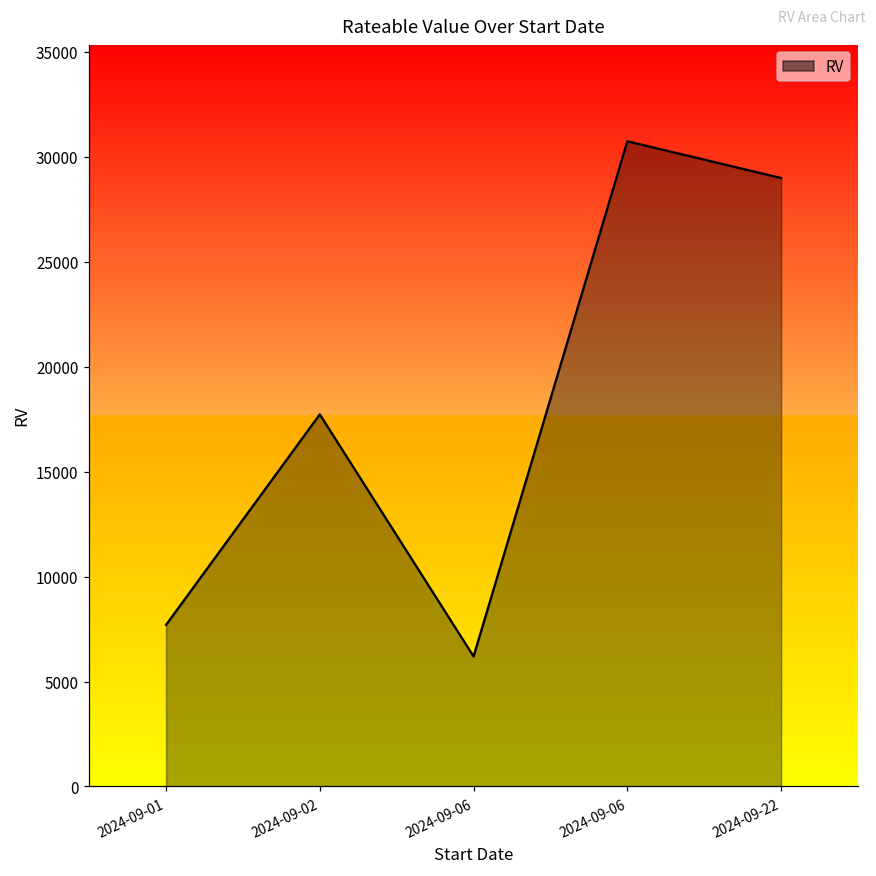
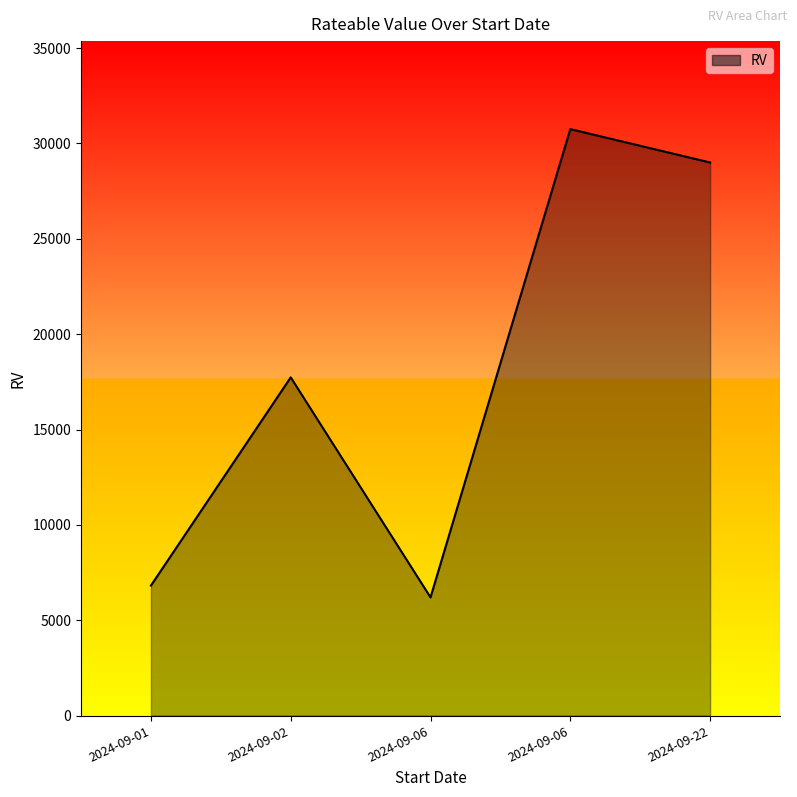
  {
-   "2024-09-01": 7700,
+   "2024-09-01": 6800,
    "2024-09-02": 17700,
    "2024-09-22": 29000
  }
